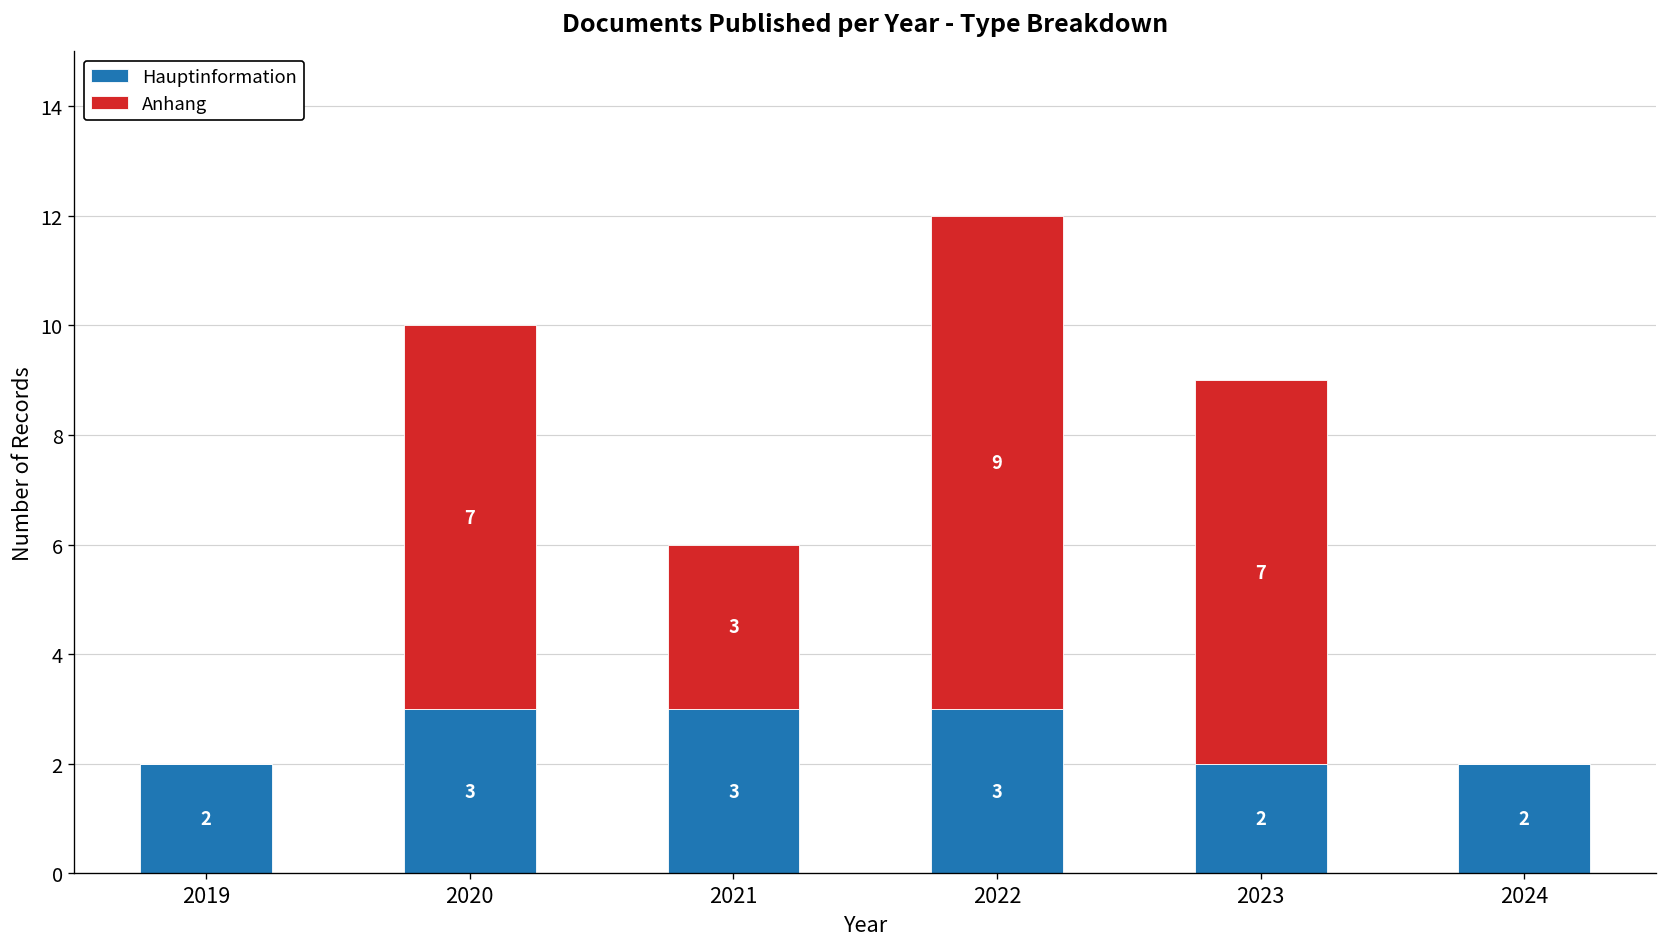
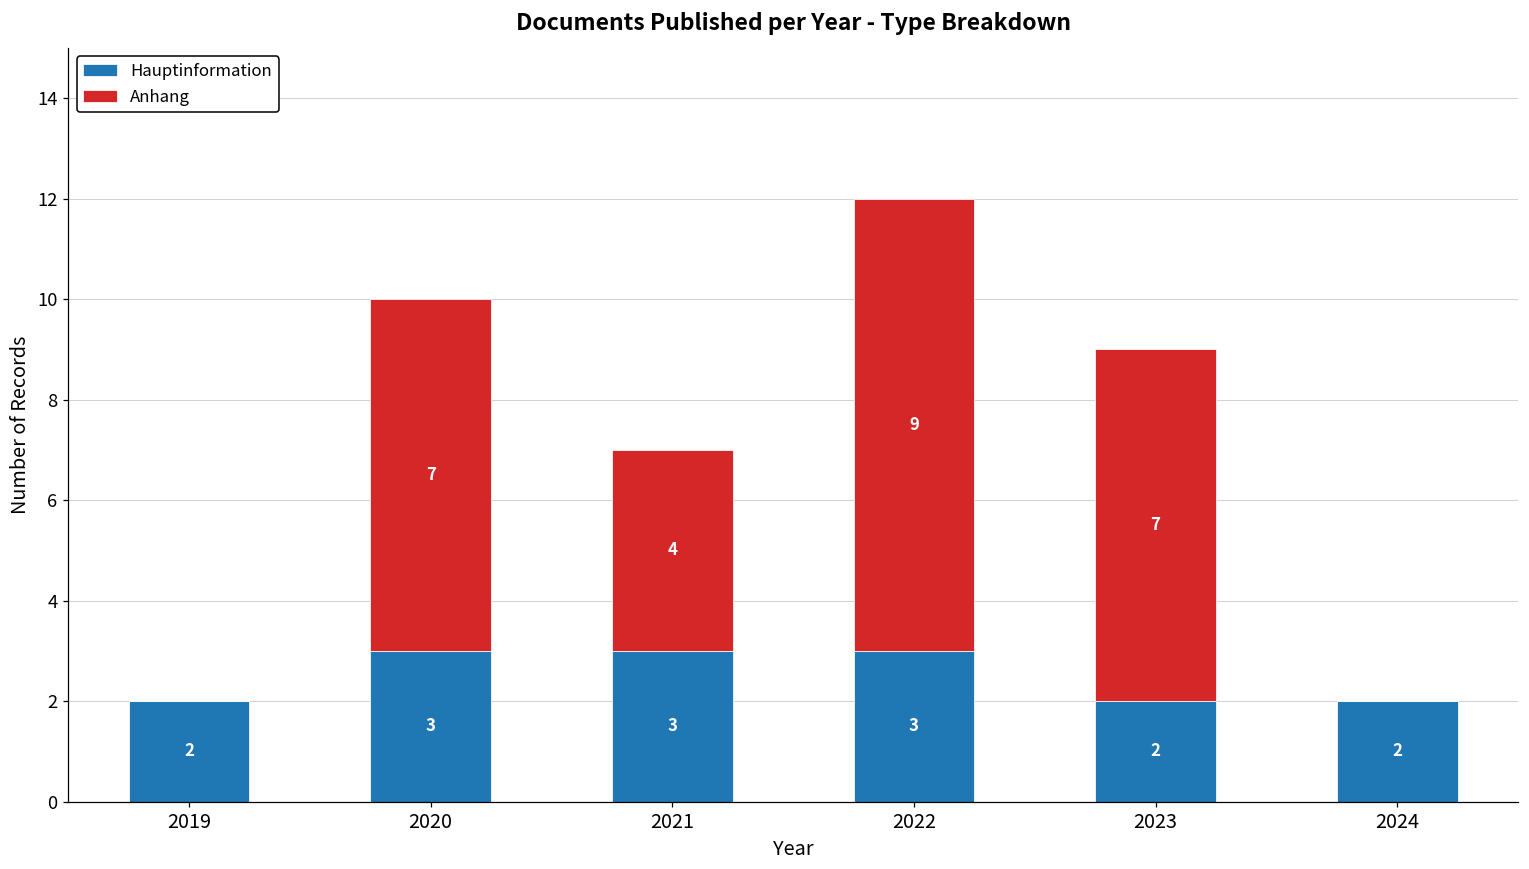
  {
    "Hauptinformation": {
      "2019": 2,
      "2020": 3,
      "2021": 3,
      "2022": 3,
      "2023": 2,
      "2024": 2
    },
    "Anhang": {
      "2020": 7,
-     "2021": 3,
+     "2021": 4,
      "2022": 9,
      "2023": 7
    }
  }
